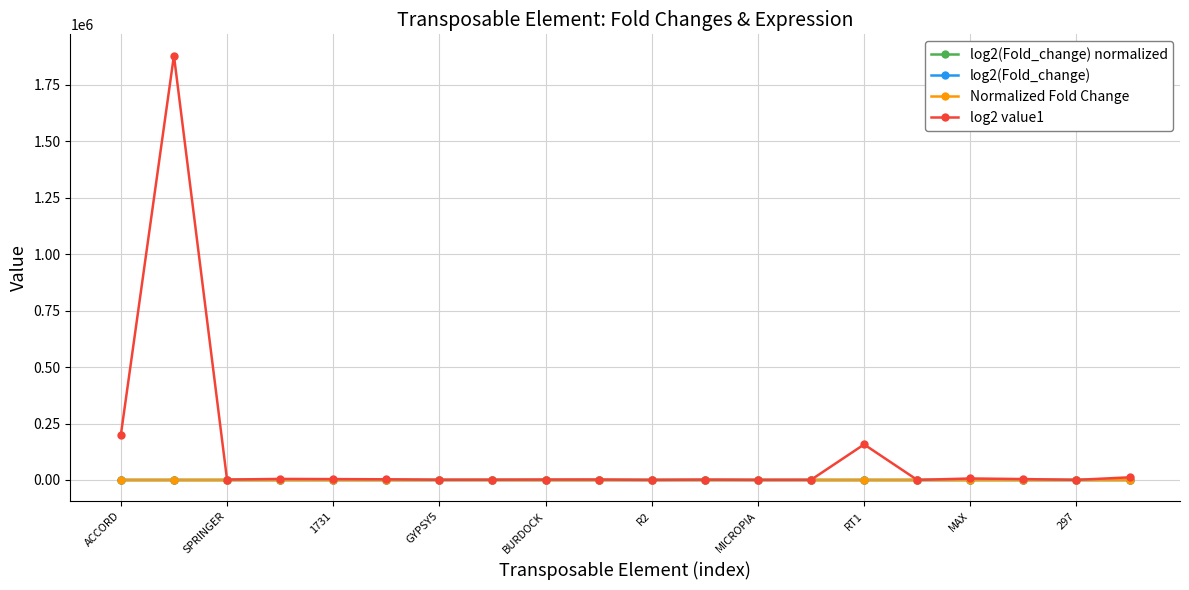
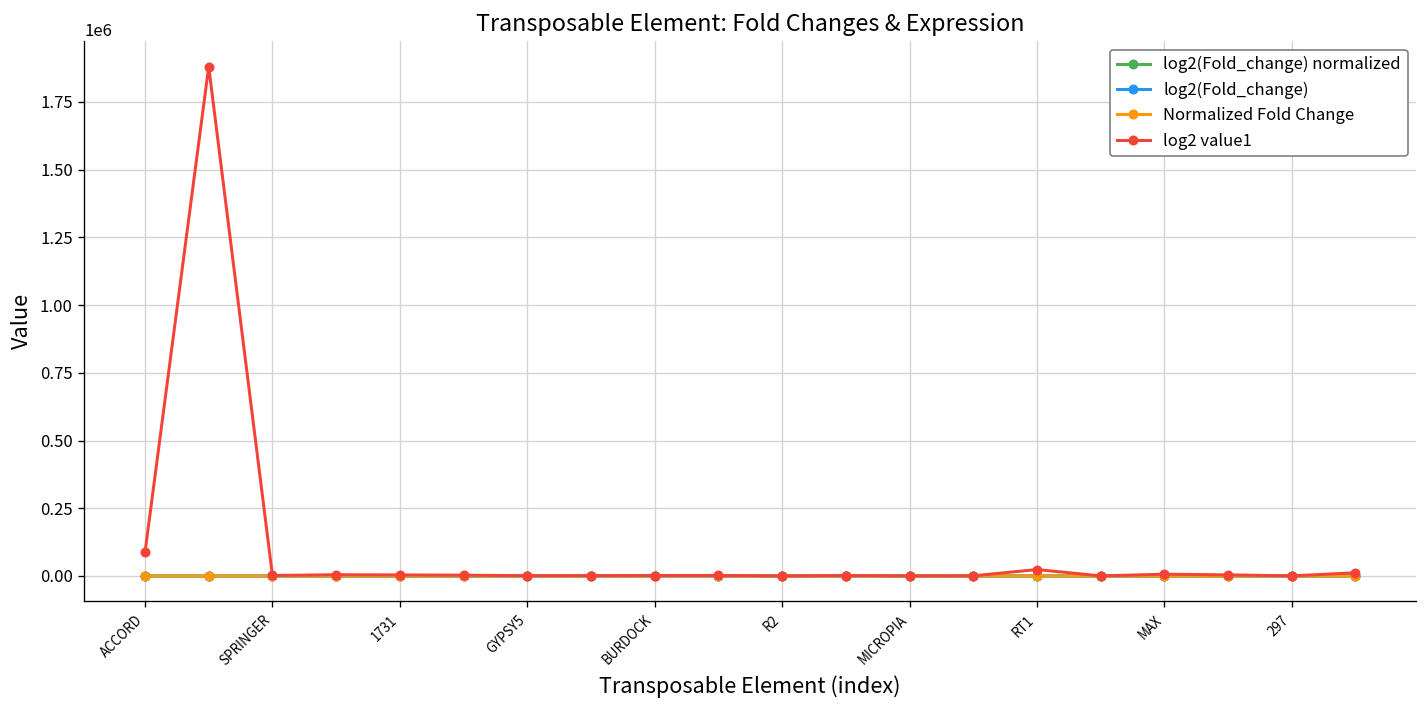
  {
    "Normalized Fold Change": {
      "ACCORD": 0,
      "RT1": 0
    },
    "log2 value1": {
-     "ACCORD": 200000,
-     "RT1": 160000
+     "ACCORD": 90000,
+     "RT1": 20000
    }
  }
